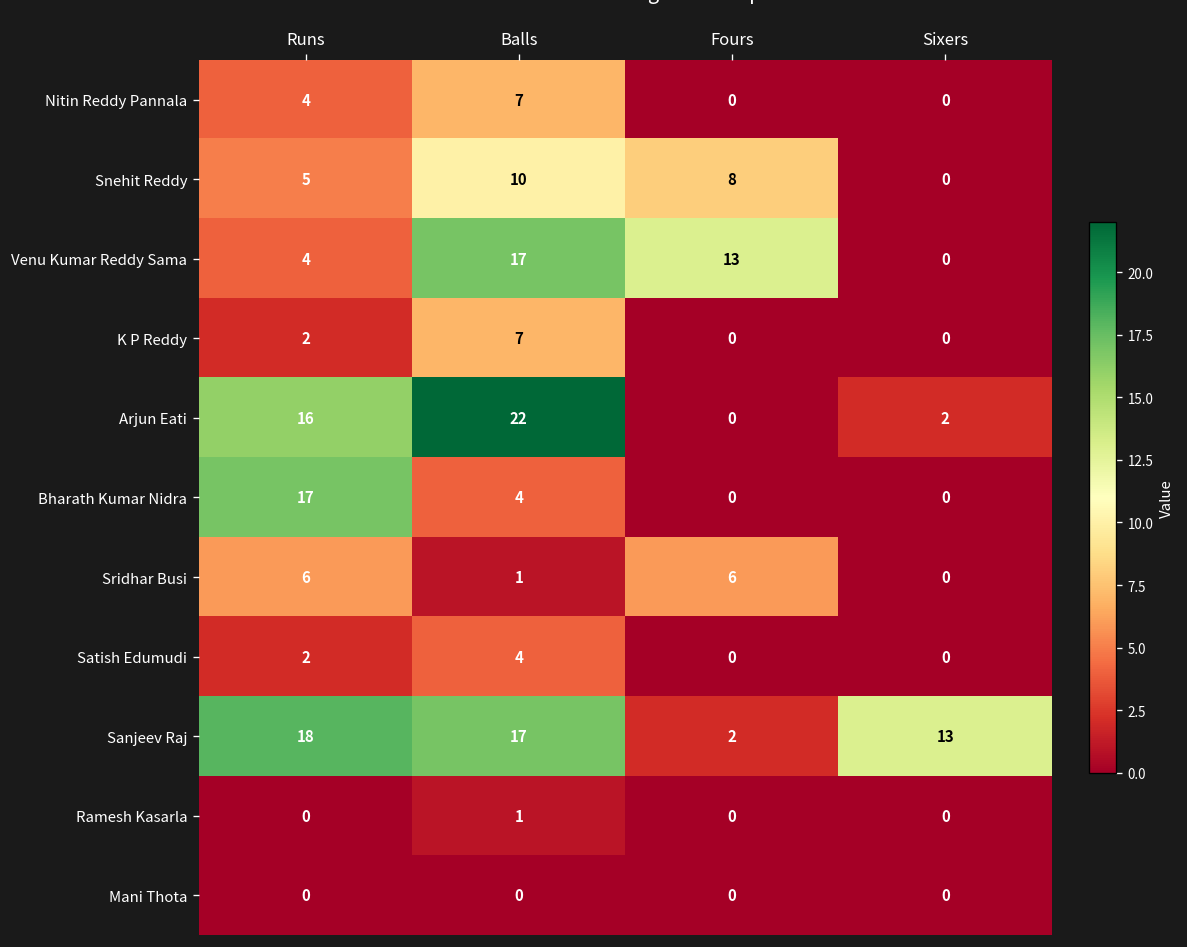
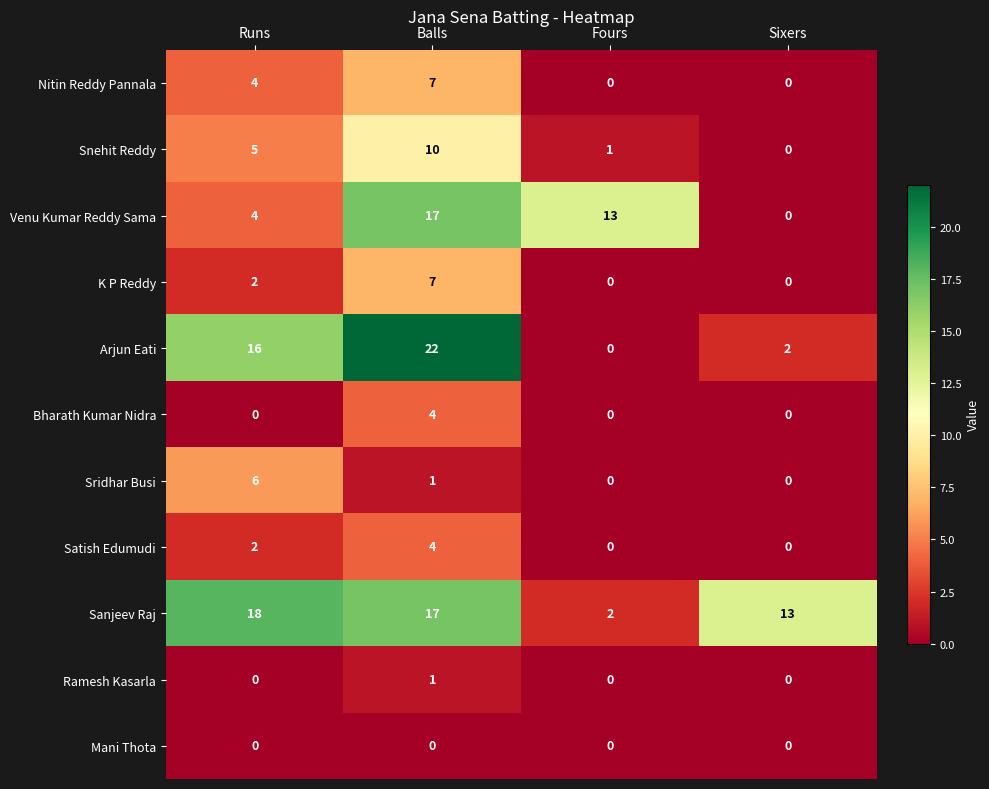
  {
    "Nitin Reddy Pannala": {
      "Runs": 4,
      "Balls": 7,
      "Fours": 0,
      "Sixers": 0
    },
    "Snehit Reddy": {
      "Runs": 5,
      "Balls": 10,
-     "Fours": 8,
+     "Fours": 1,
      "Sixers": 0
    },
    "Venu Kumar Reddy Sama": {
      "Runs": 4,
      "Balls": 17,
      "Fours": 13,
      "Sixers": 0
    },
    "K P Reddy": {
      "Runs": 2,
      "Balls": 7,
      "Fours": 0,
      "Sixers": 0
    },
    "Arjun Eati": {
      "Runs": 16,
      "Balls": 22,
      "Fours": 0,
      "Sixers": 2
    },
    "Bharath Kumar Nidra": {
-     "Runs": 17,
+     "Runs": 0,
      "Balls": 4,
      "Fours": 0,
      "Sixers": 0
    },
    "Sridhar Busi": {
      "Runs": 6,
      "Balls": 1,
-     "Fours": 6,
+     "Fours": 0,
      "Sixers": 0
    },
    "Satish Edumudi": {
      "Runs": 2,
      "Balls": 4,
      "Fours": 0,
      "Sixers": 0
    },
    "Sanjeev Raj": {
      "Runs": 18,
      "Balls": 17,
      "Fours": 2,
      "Sixers": 13
    },
    "Ramesh Kasarla": {
      "Runs": 0,
      "Balls": 1,
      "Fours": 0,
      "Sixers": 0
    },
    "Mani Thota": {
      "Runs": 0,
      "Balls": 0,
      "Fours": 0,
      "Sixers": 0
    }
  }
